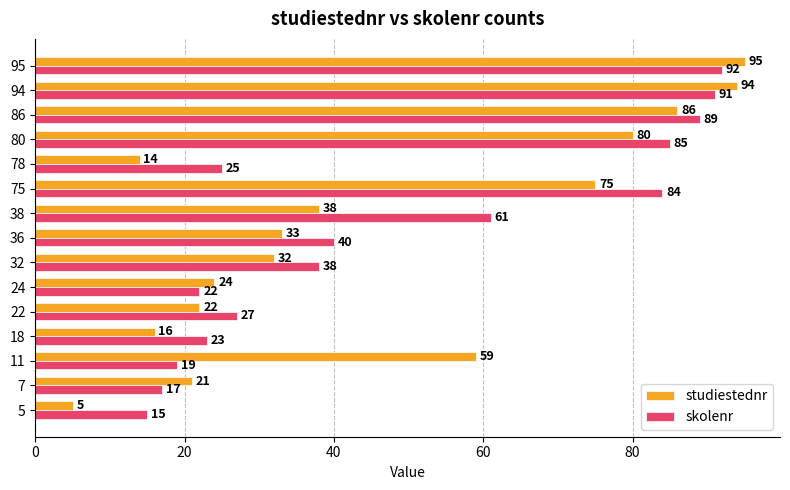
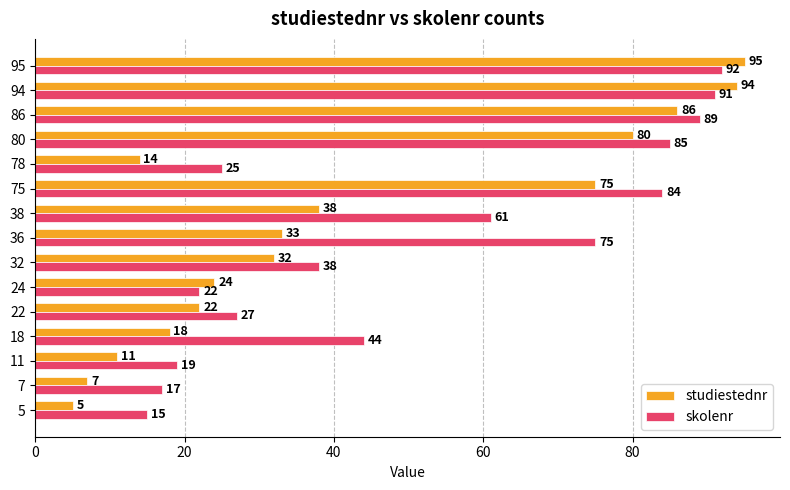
  {
    "studiestednr": {
      "95": 95,
      "94": 94,
      "86": 86,
      "80": 80,
      "78": 14,
      "75": 75,
      "38": 38,
      "36": 33,
      "32": 32,
      "24": 24,
      "22": 22,
-     "18": 16,
-     "11": 59,
-     "7": 21,
+     "18": 18,
+     "11": 11,
+     "7": 7,
      "5": 5
    },
    "skolenr": {
      "95": 92,
      "94": 91,
      "86": 89,
      "80": 85,
      "78": 25,
      "75": 84,
      "38": 61,
-     "36": 40,
+     "36": 75,
      "32": 38,
      "24": 22,
      "22": 27,
-     "18": 23,
+     "18": 44,
      "11": 19,
      "7": 17,
      "5": 15
    }
  }
